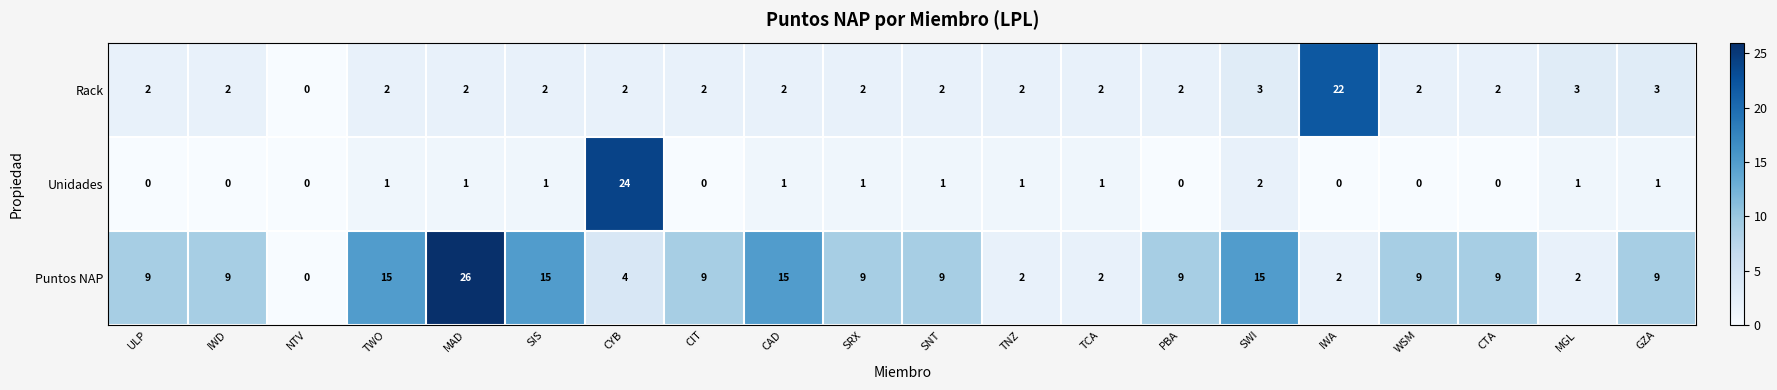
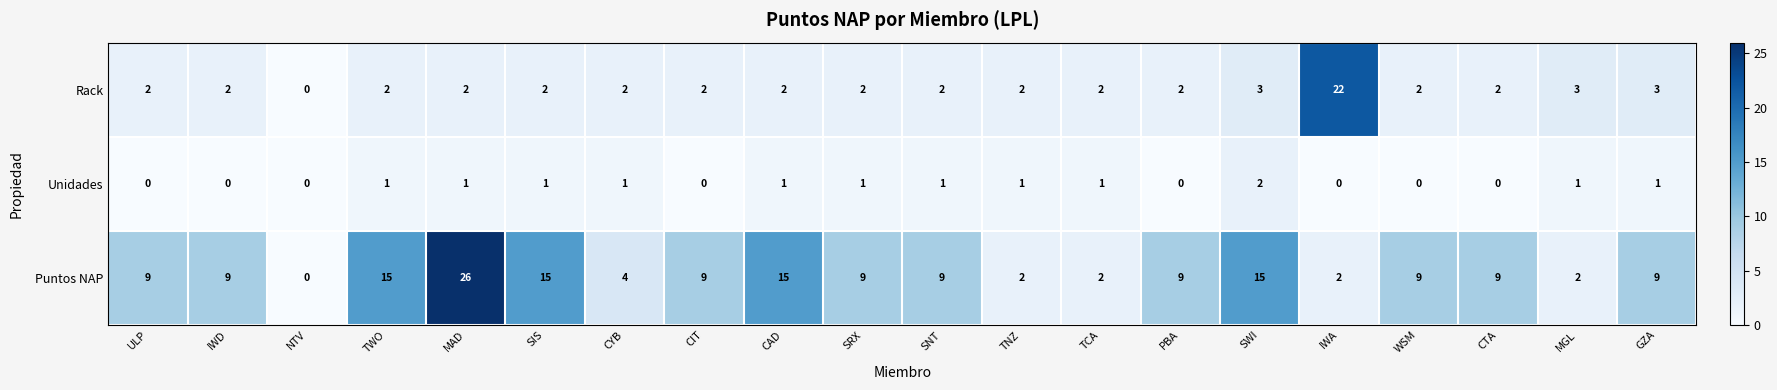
  {
    "Rack": {
      "ULP": 2,
      "IWD": 2,
      "NTV": 0,
      "TWO": 2,
      "MAD": 2,
      "SIS": 2,
      "CYB": 2,
      "CIT": 2,
      "CAD": 2,
      "SRX": 2,
      "SNT": 2,
      "TNZ": 2,
      "TCA": 2,
      "PBA": 2,
      "SWI": 3,
      "IWA": 22,
      "WSM": 2,
      "CTA": 2,
      "MGL": 3,
      "GZA": 3
    },
    "Unidades": {
      "ULP": 0,
      "IWD": 0,
      "NTV": 0,
      "TWO": 1,
      "MAD": 1,
      "SIS": 1,
-     "CYB": 24,
+     "CYB": 1,
      "CIT": 0,
      "CAD": 1,
      "SRX": 1,
      "SNT": 1,
      "TNZ": 1,
      "TCA": 1,
      "PBA": 0,
      "SWI": 2,
      "IWA": 0,
      "WSM": 0,
      "CTA": 0,
      "MGL": 1,
      "GZA": 1
    },
    "Puntos NAP": {
      "ULP": 9,
      "IWD": 9,
      "NTV": 0,
      "TWO": 15,
      "MAD": 26,
      "SIS": 15,
      "CYB": 4,
      "CIT": 9,
      "CAD": 15,
      "SRX": 9,
      "SNT": 9,
      "TNZ": 2,
      "TCA": 2,
      "PBA": 9,
      "SWI": 15,
      "IWA": 2,
      "WSM": 9,
      "CTA": 9,
      "MGL": 2,
      "GZA": 9
    }
  }
